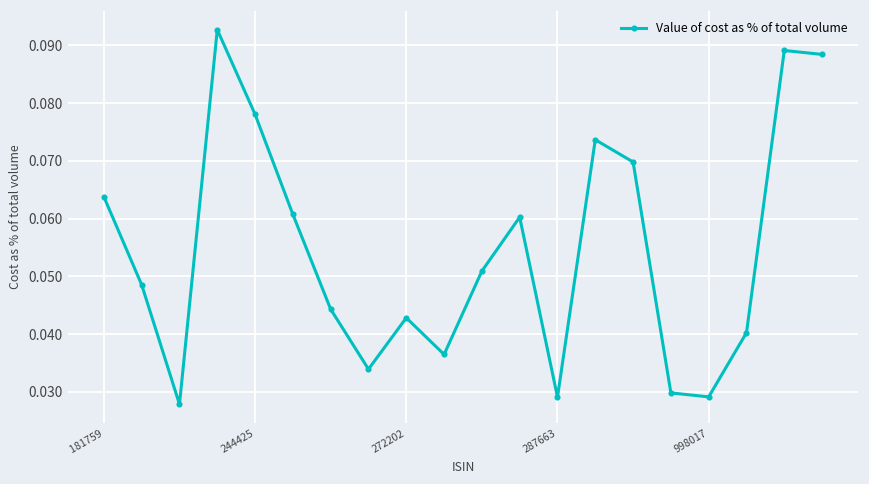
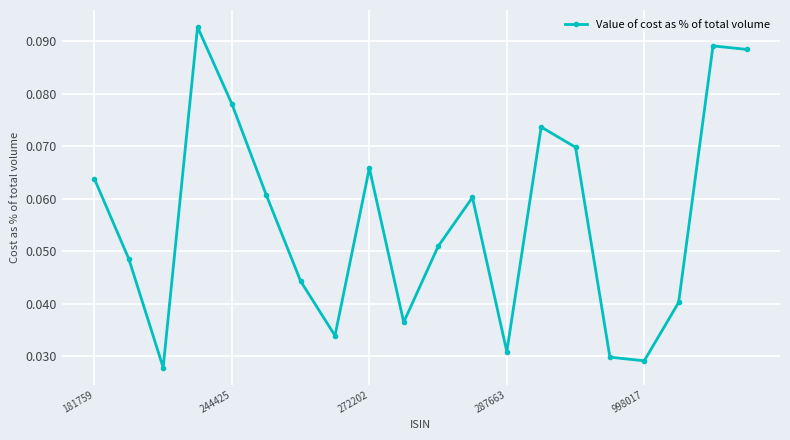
  {
    "181759": 0.064,
    "244425": 0.078,
-   "272202": 0.043,
-   "287663": 0.029,
+   "272202": 0.066,
+   "287663": 0.031,
    "998017": 0.029
  }
